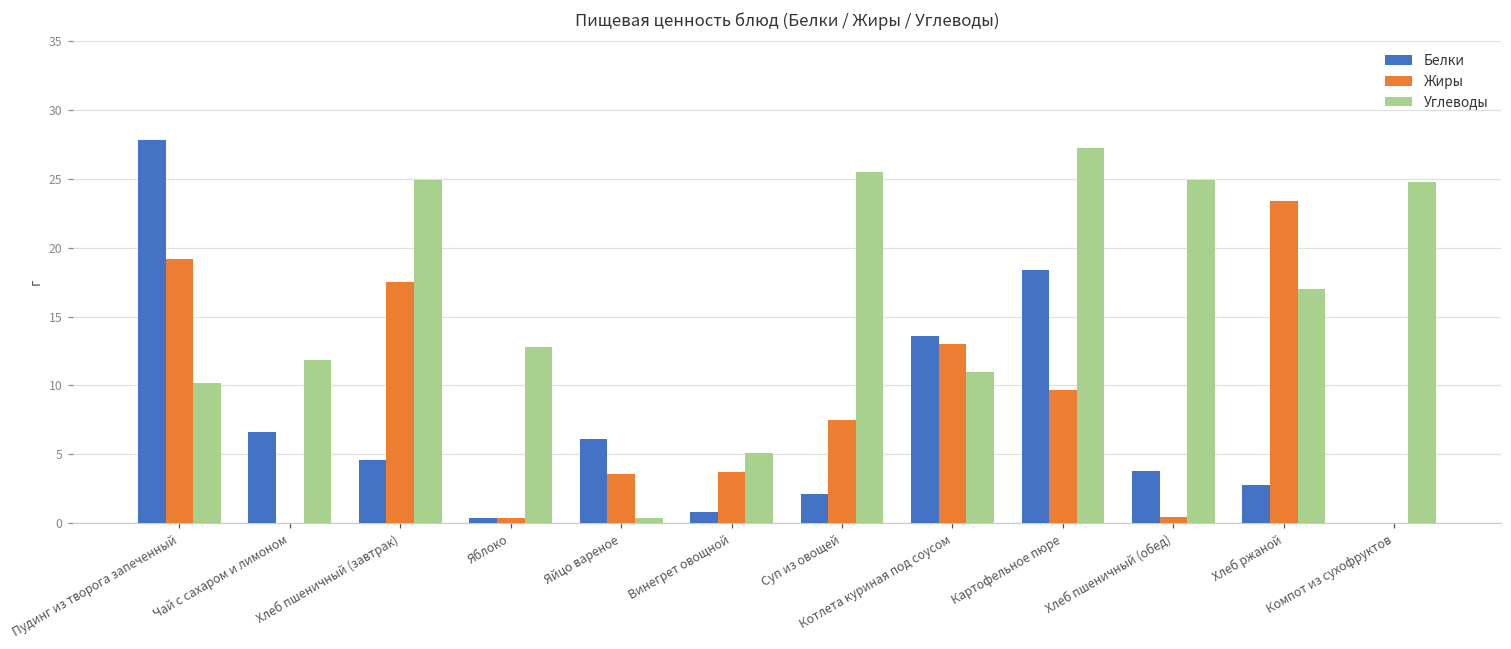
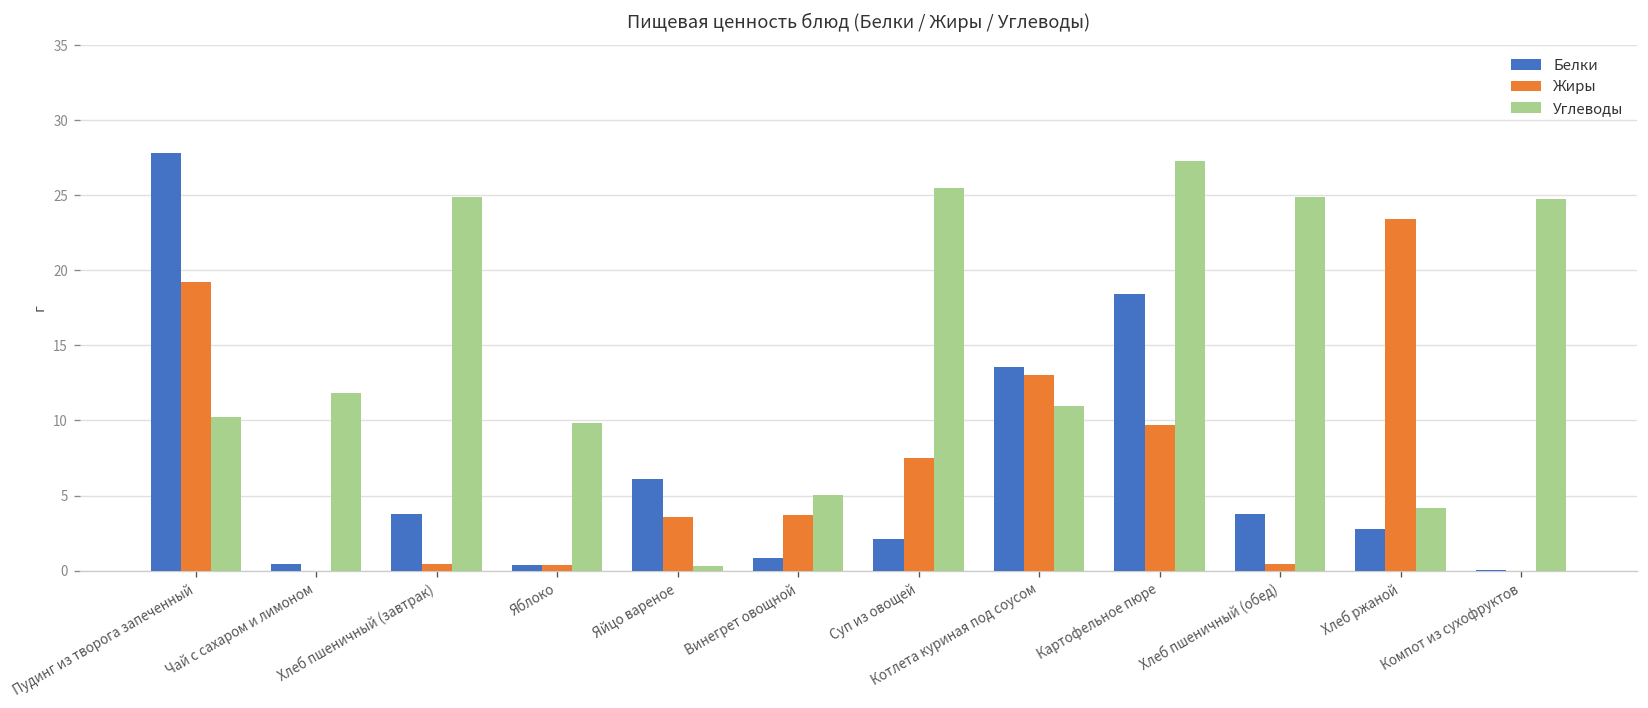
  {
    "Белки": {
      "Пудинг из творога запеченный": 27.8,
-     "Чай с сахаром и лимоном": 6.6,
-     "Хлеб пшеничный (завтрак)": 4.6,
+     "Чай с сахаром и лимоном": 0.5,
+     "Хлеб пшеничный (завтрак)": 3.8,
      "Яблоко": 0.4,
      "Яйцо вареное": 6.1,
      "Винегрет овощной": 0.8,
      "Суп из овощей": 2.1,
      "Котлета куриная под соусом": 13.6,
      "Картофельное пюре": 18.4,
      "Хлеб пшеничный (обед)": 3.8,
      "Хлеб ржаной": 2.8
    },
    "Жиры": {
      "Пудинг из творога запеченный": 19.2,
      "Чай с сахаром и лимоном": 0.0,
-     "Хлеб пшеничный (завтрак)": 17.5,
+     "Хлеб пшеничный (завтрак)": 0.5,
      "Яблоко": 0.4,
      "Яйцо вареное": 3.6,
      "Винегрет овощной": 3.7,
      "Суп из овощей": 7.5,
      "Котлета куриная под соусом": 13.0,
      "Картофельное пюре": 9.7,
      "Хлеб пшеничный (обед)": 0.5,
      "Хлеб ржаной": 23.4,
      "Компот из сухофруктов": 0.0
    },
    "Углеводы": {
      "Пудинг из творога запеченный": 10.2,
      "Чай с сахаром и лимоном": 11.8,
      "Хлеб пшеничный (завтрак)": 24.9,
-     "Яблоко": 12.8,
+     "Яблоко": 9.8,
      "Яйцо вареное": 0.3,
      "Винегрет овощной": 5.1,
      "Суп из овощей": 25.5,
      "Котлета куриная под соусом": 10.9,
      "Картофельное пюре": 27.3,
      "Хлеб пшеничный (обед)": 24.9,
-     "Хлеб ржаной": 17.0,
+     "Хлеб ржаной": 4.2,
      "Компот из сухофруктов": 24.8
    }
  }
